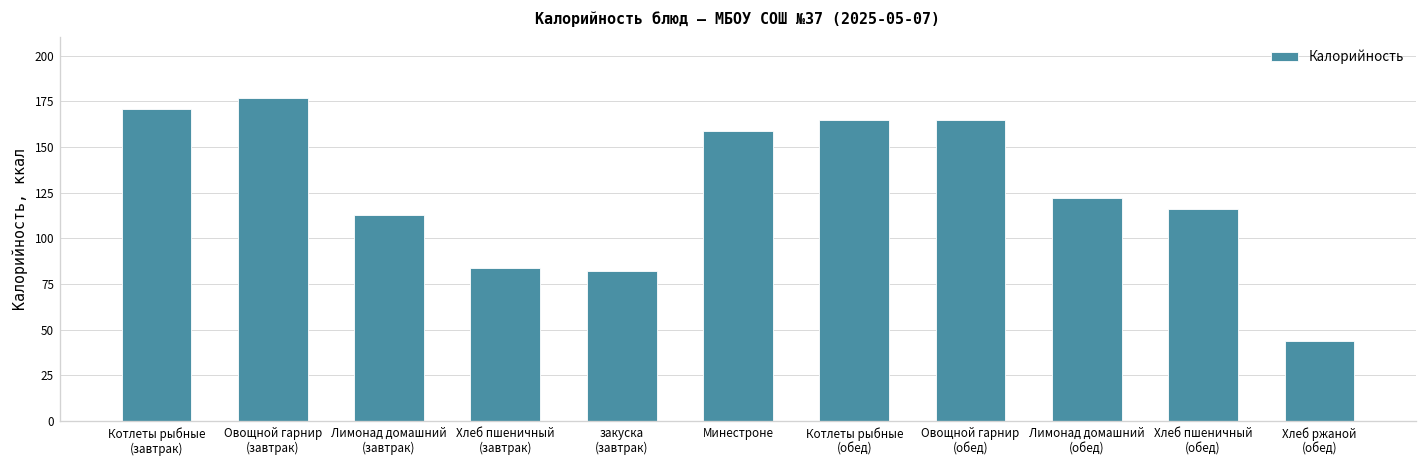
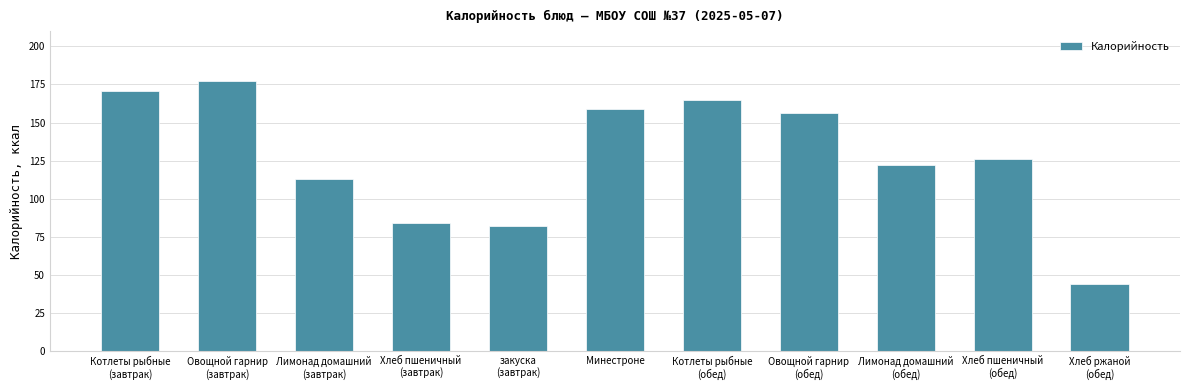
  {
    "Котлеты рыбные (завтрак)": 171,
    "Овощной гарнир (завтрак)": 177,
    "Лимонад домашний (завтрак)": 113,
    "Хлеб пшеничный (завтрак)": 84,
    "закуска (завтрак)": 82,
    "Минестроне": 159,
    "Котлеты рыбные (обед)": 165,
-   "Овощной гарнир (обед)": 165,
+   "Овощной гарнир (обед)": 156,
    "Лимонад домашний (обед)": 122,
-   "Хлеб пшеничный (обед)": 116,
+   "Хлеб пшеничный (обед)": 126,
    "Хлеб ржаной (обед)": 44
  }
